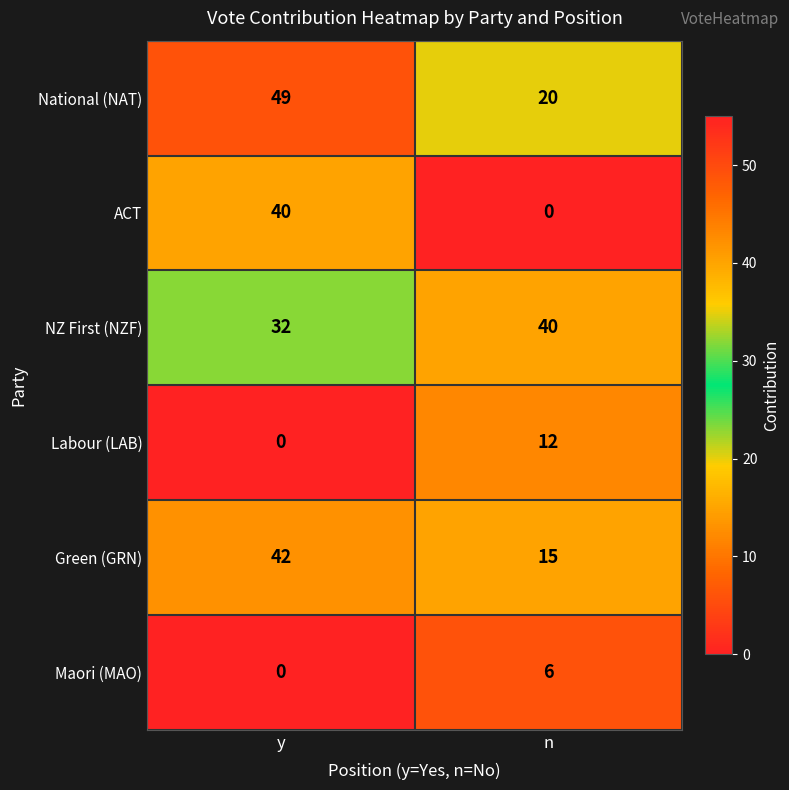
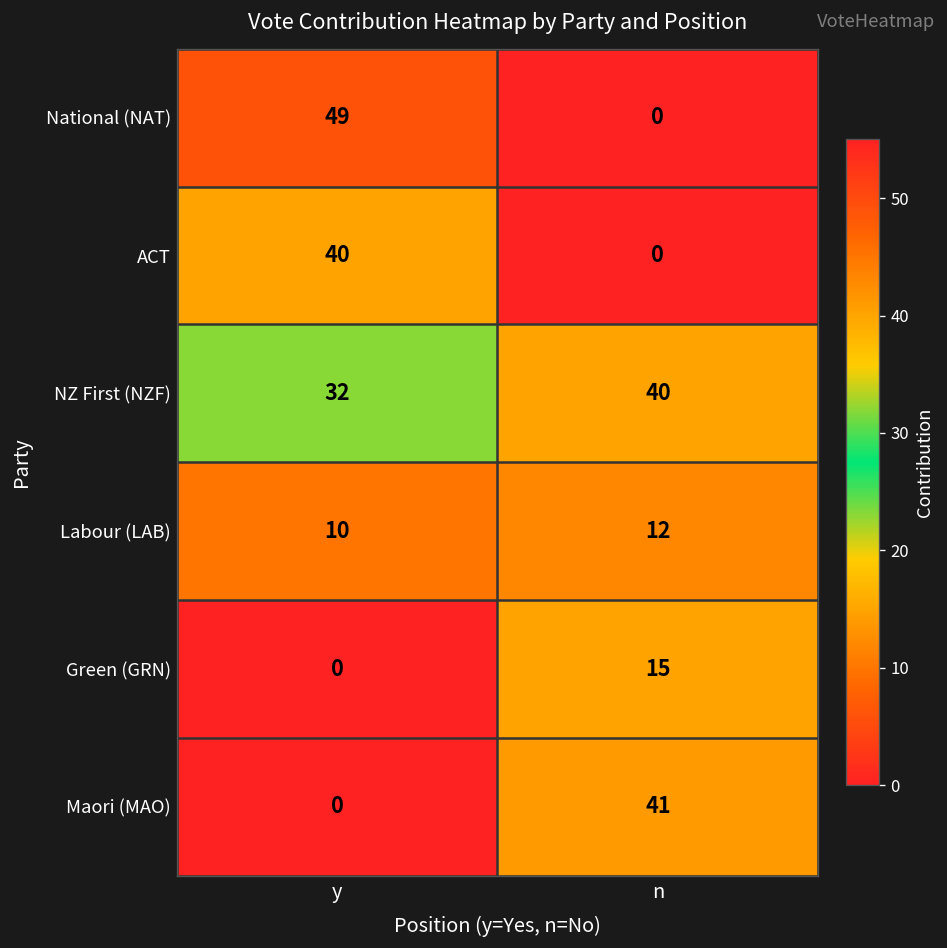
  {
    "National (NAT)": {
      "y": 49,
-     "n": 20
+     "n": 0
    },
    "ACT": {
      "y": 40,
      "n": 0
    },
    "NZ First (NZF)": {
      "y": 32,
      "n": 40
    },
    "Labour (LAB)": {
-     "y": 0,
+     "y": 10,
      "n": 12
    },
    "Green (GRN)": {
-     "y": 42,
+     "y": 0,
      "n": 15
    },
    "Maori (MAO)": {
      "y": 0,
-     "n": 6
+     "n": 41
    }
  }
